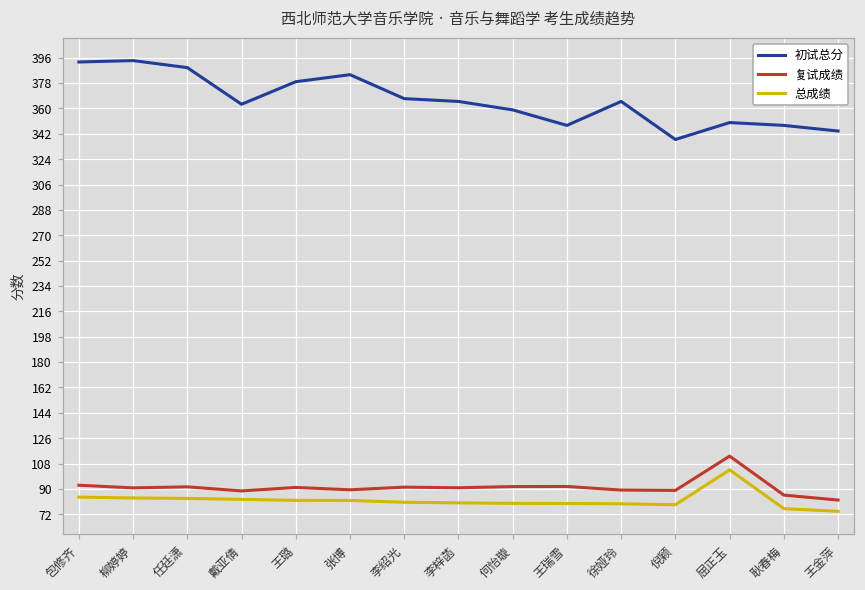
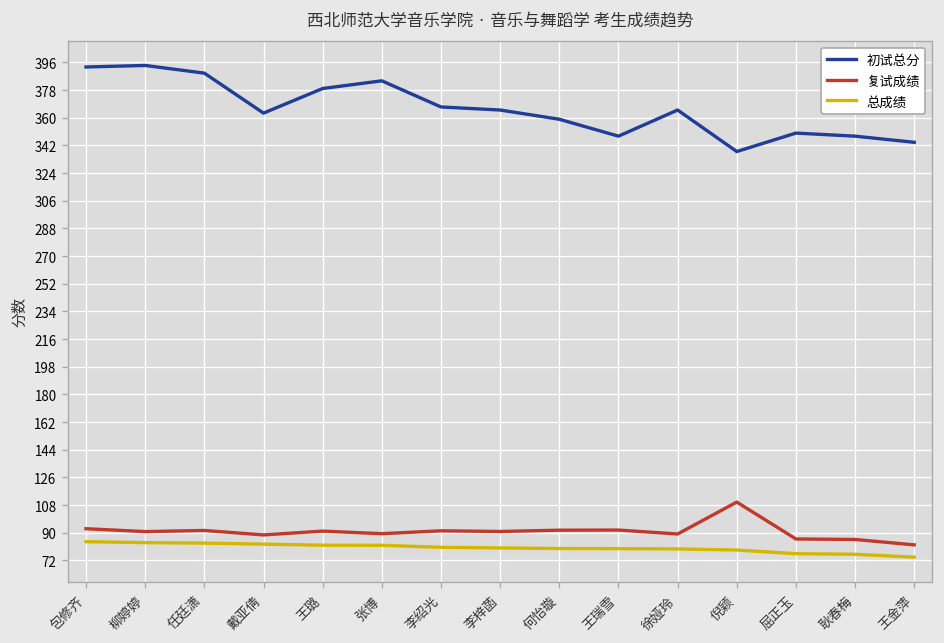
  {
    "初试总分": {
      "包修齐": 393,
      "柳婷婷": 394,
      "任廷潇": 389,
      "戴亚倩": 363,
      "王璐": 379,
      "张博": 384,
      "李绍光": 367,
      "李梓菡": 365,
      "何怡璇": 359,
      "王瑞雪": 348,
      "徐娅玲": 365,
      "倪颖": 338,
      "屈正玉": 350,
      "耿春梅": 348,
      "王金萍": 344
    },
    "复试成绩": {
      "包修齐": 93,
      "柳婷婷": 91,
      "任廷潇": 92,
      "戴亚倩": 89,
      "王璐": 91,
      "张博": 89,
      "李绍光": 91,
      "李梓菡": 91,
      "何怡璇": 92,
      "王瑞雪": 92,
      "徐娅玲": 89,
-     "倪颖": 89,
-     "屈正玉": 113,
+     "倪颖": 110,
+     "屈正玉": 86,
      "耿春梅": 86,
      "王金萍": 82
    },
    "总成绩": {
      "包修齐": 84,
      "柳婷婷": 84,
      "任廷潇": 83,
      "戴亚倩": 83,
      "王璐": 82,
      "张博": 82,
      "李绍光": 81,
      "李梓菡": 80,
      "何怡璇": 80,
      "王瑞雪": 80,
      "徐娅玲": 79,
      "倪颖": 79,
-     "屈正玉": 104,
+     "屈正玉": 76,
      "耿春梅": 76,
      "王金萍": 74
    }
  }
